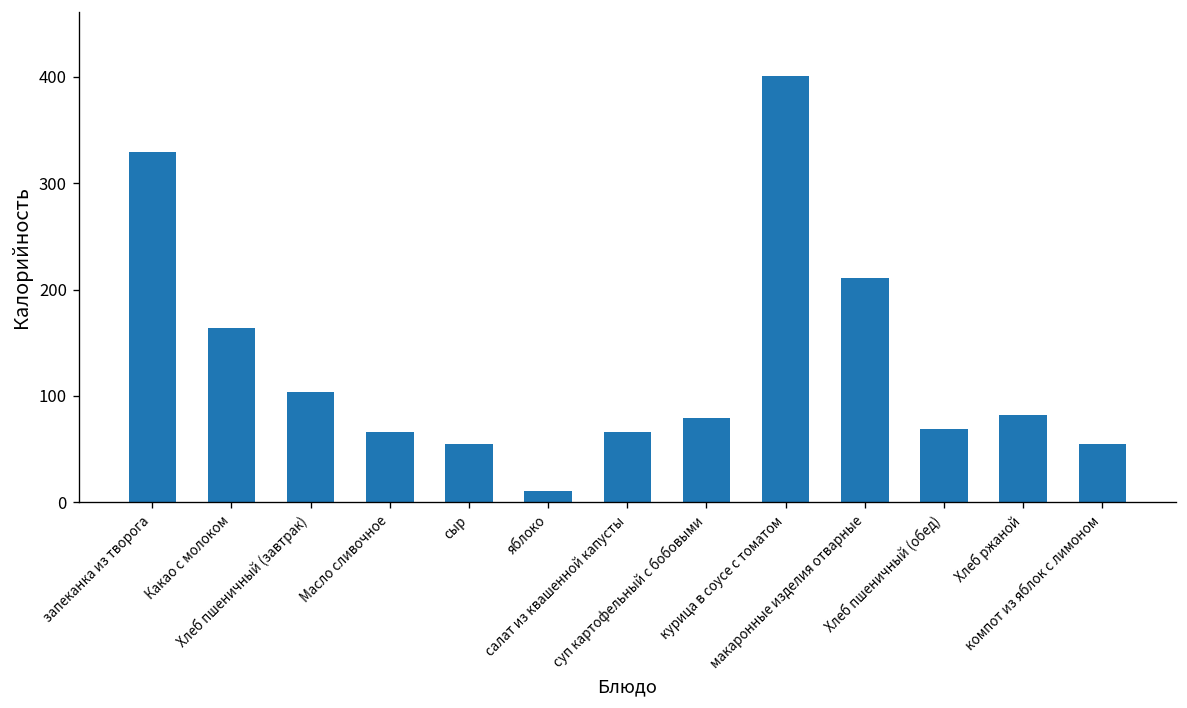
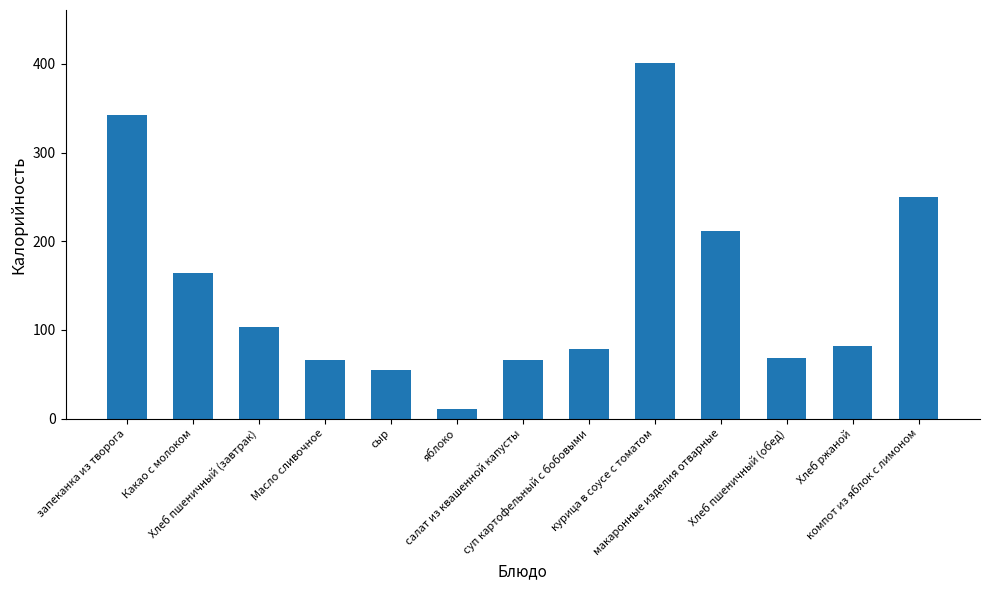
  {
-   "запеканка из творога": 330,
+   "запеканка из творога": 340,
    "Какао с молоком": 160,
    "Хлеб пшеничный (завтрак)": 100,
    "Масло сливочное": 70,
    "сыр": 60,
    "яблоко": 10,
    "салат из квашенной капусты": 70,
    "суп картофельный с бобовыми": 80,
    "курица в соусе с томатом": 400,
    "макаронные изделия отварные": 210,
    "Хлеб пшеничный (обед)": 70,
    "Хлеб ржаной": 80,
-   "компот из яблок с лимоном": 50
+   "компот из яблок с лимоном": 250
  }
